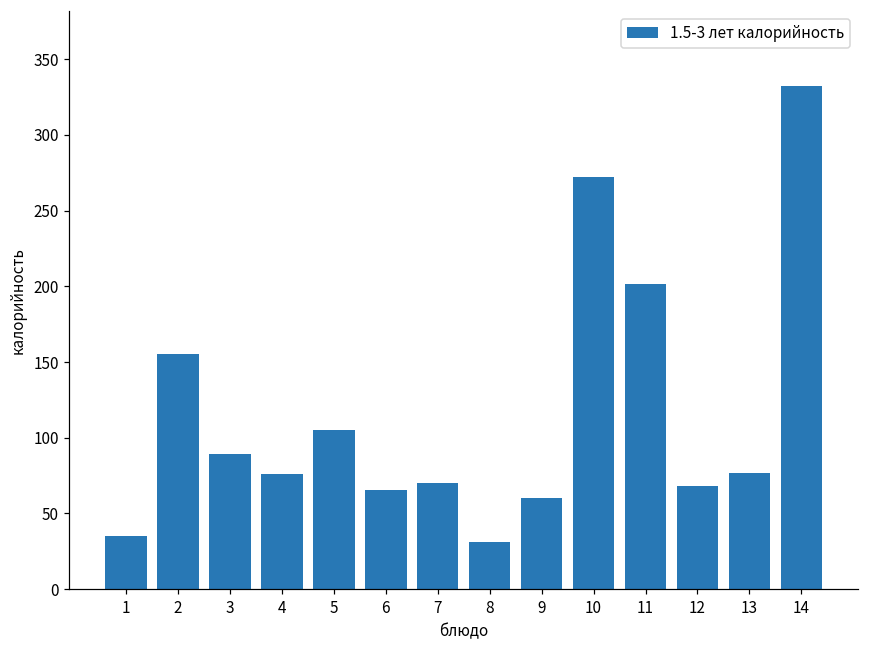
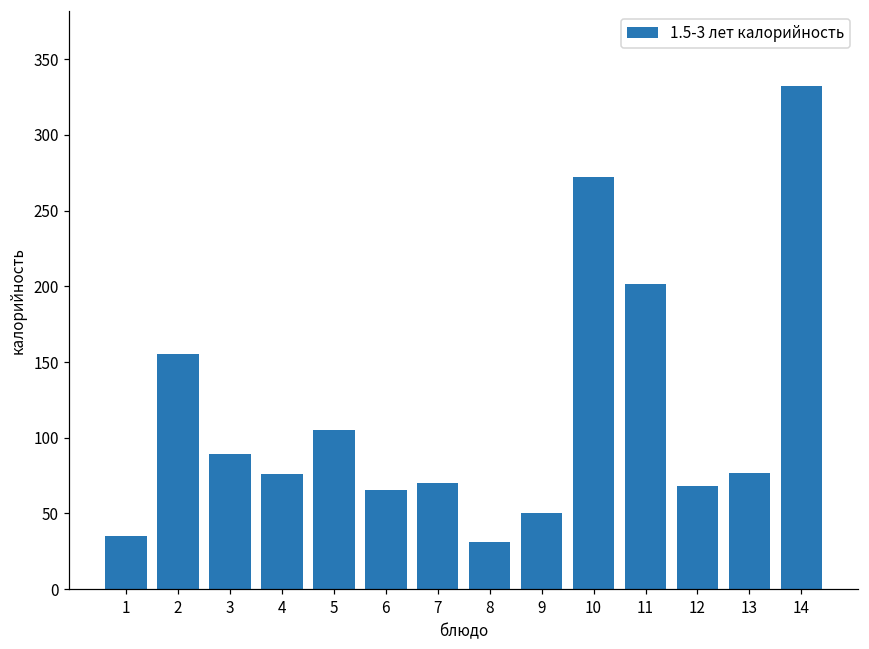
  {
    "1": 35,
    "2": 155,
    "3": 89,
    "4": 76,
    "5": 105,
    "6": 66,
    "7": 70,
    "8": 31,
-   "9": 60,
+   "9": 50,
    "10": 272,
    "11": 201,
    "12": 68,
    "13": 77,
    "14": 332
  }
